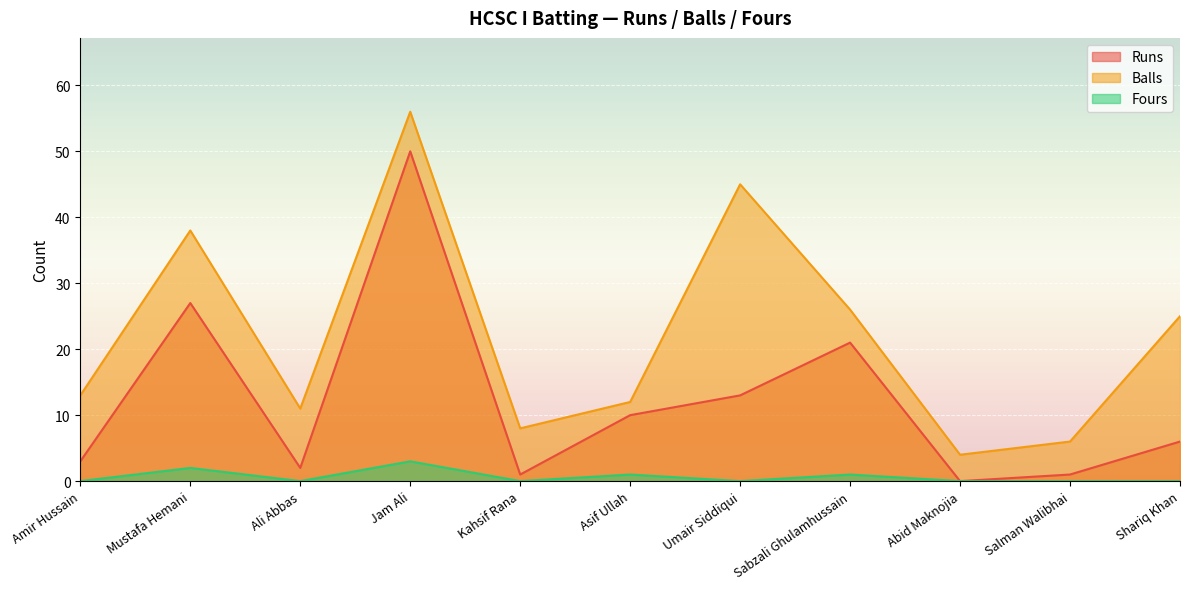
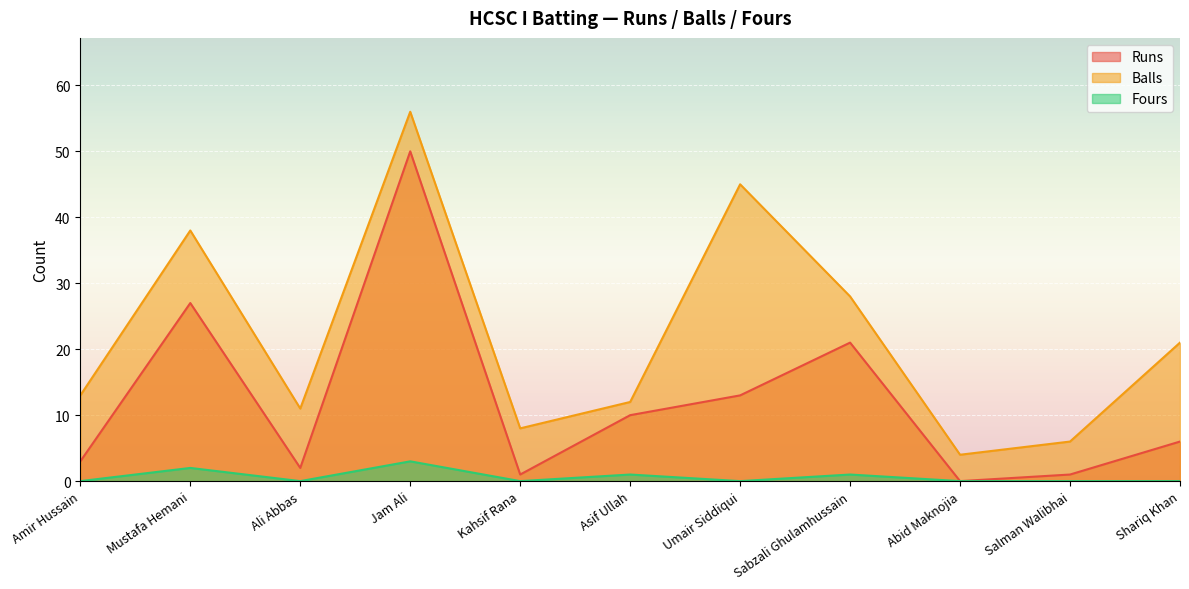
  {
    "Runs": {
      "Amir Hussain": 3,
      "Mustafa Hemani": 27,
      "Ali Abbas": 2,
      "Jam Ali": 50,
      "Kahsif Rana": 1,
      "Asif Ullah": 10,
      "Umair Siddiqui": 13,
      "Sabzali Ghulamhussain": 21,
      "Salman Walibhai": 1,
      "Shariq Khan": 6
    },
    "Balls": {
      "Amir Hussain": 13,
      "Mustafa Hemani": 38,
      "Ali Abbas": 11,
      "Jam Ali": 56,
      "Kahsif Rana": 8,
      "Asif Ullah": 12,
      "Umair Siddiqui": 45,
-     "Sabzali Ghulamhussain": 26,
+     "Sabzali Ghulamhussain": 28,
      "Abid Maknojia": 4,
      "Salman Walibhai": 6,
-     "Shariq Khan": 25
+     "Shariq Khan": 21
    },
    "Fours": {
      "Amir Hussain": 0,
      "Mustafa Hemani": 2,
      "Ali Abbas": 0,
      "Jam Ali": 3,
      "Kahsif Rana": 0,
      "Asif Ullah": 1,
      "Umair Siddiqui": 0,
      "Sabzali Ghulamhussain": 1,
      "Salman Walibhai": 0,
      "Shariq Khan": 0
    }
  }
